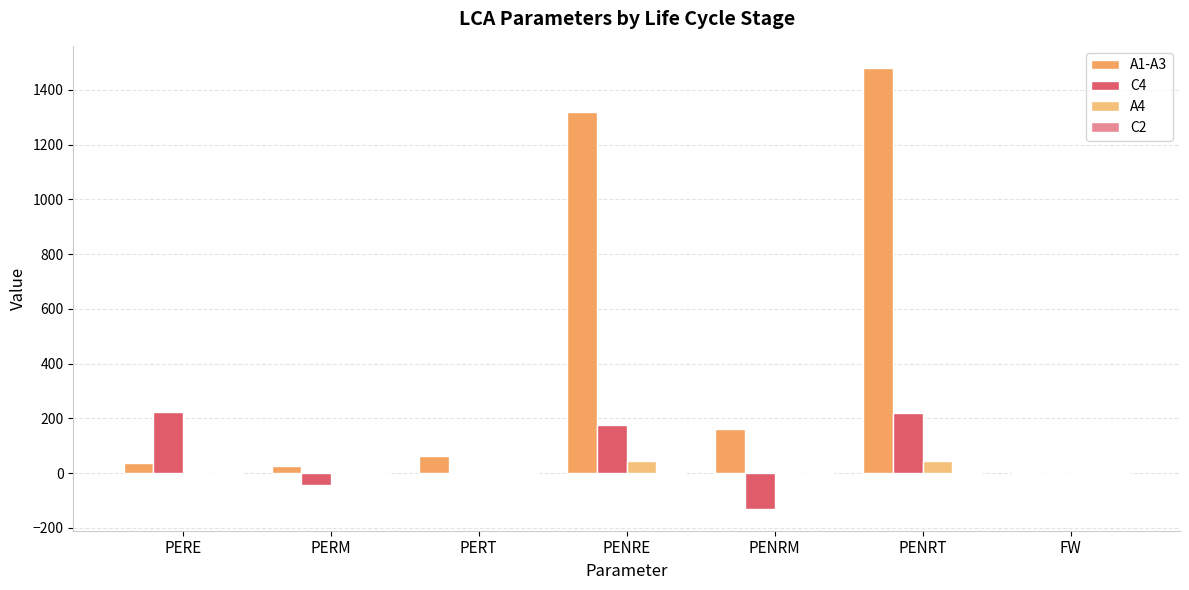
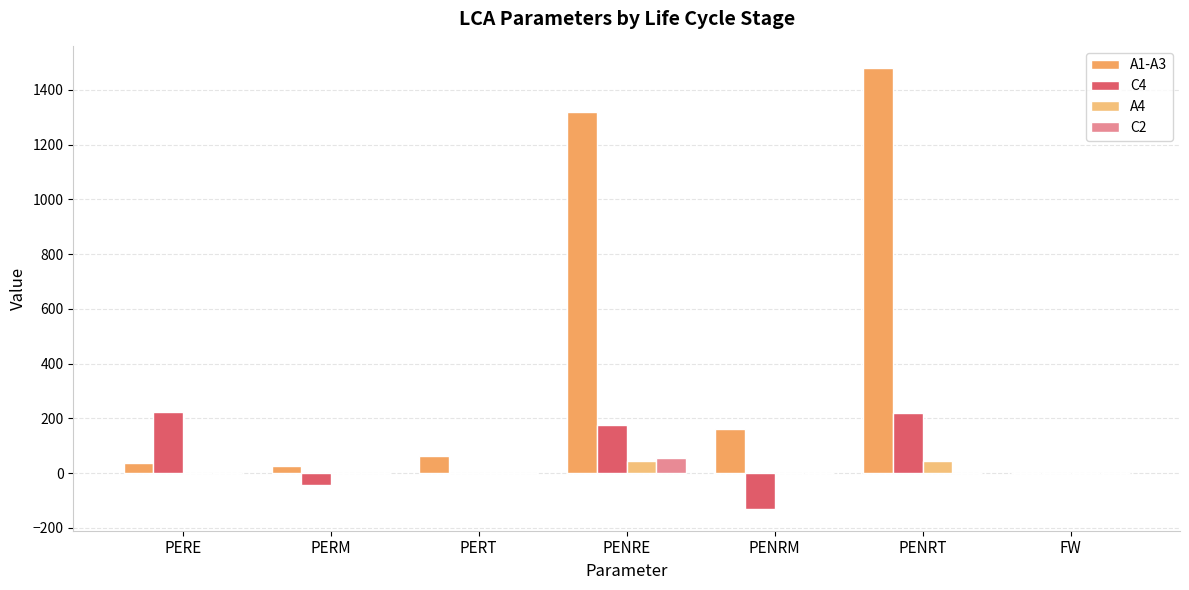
  {
    "C4": {
      "PERE": 220,
      "PERM": -40,
      "PENRE": 180,
      "PENRM": -130,
      "PENRT": 220
    },
    "C2": {
      "PERM": 0,
-     "PENRE": 0,
+     "PENRE": 60,
      "PENRM": 0
    }
  }
